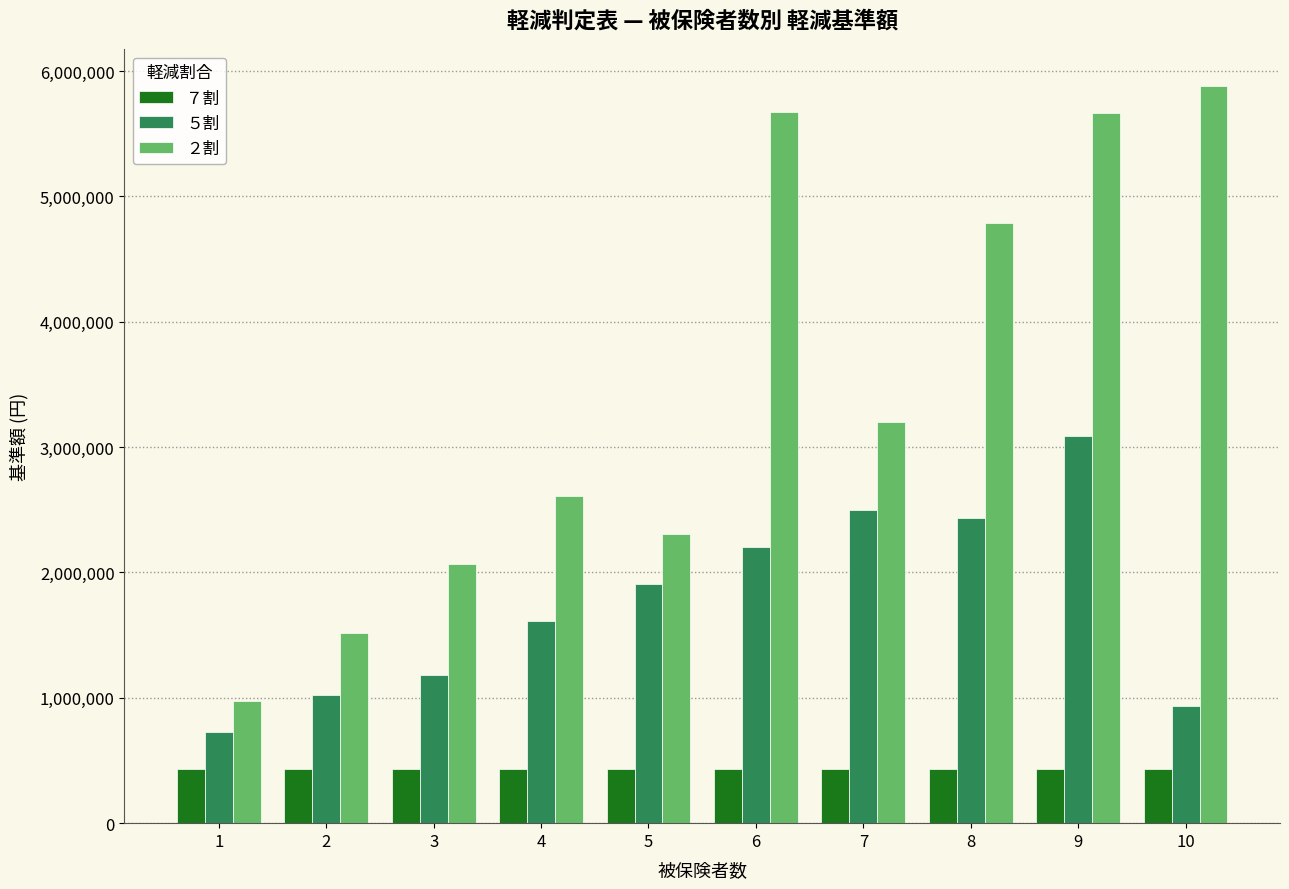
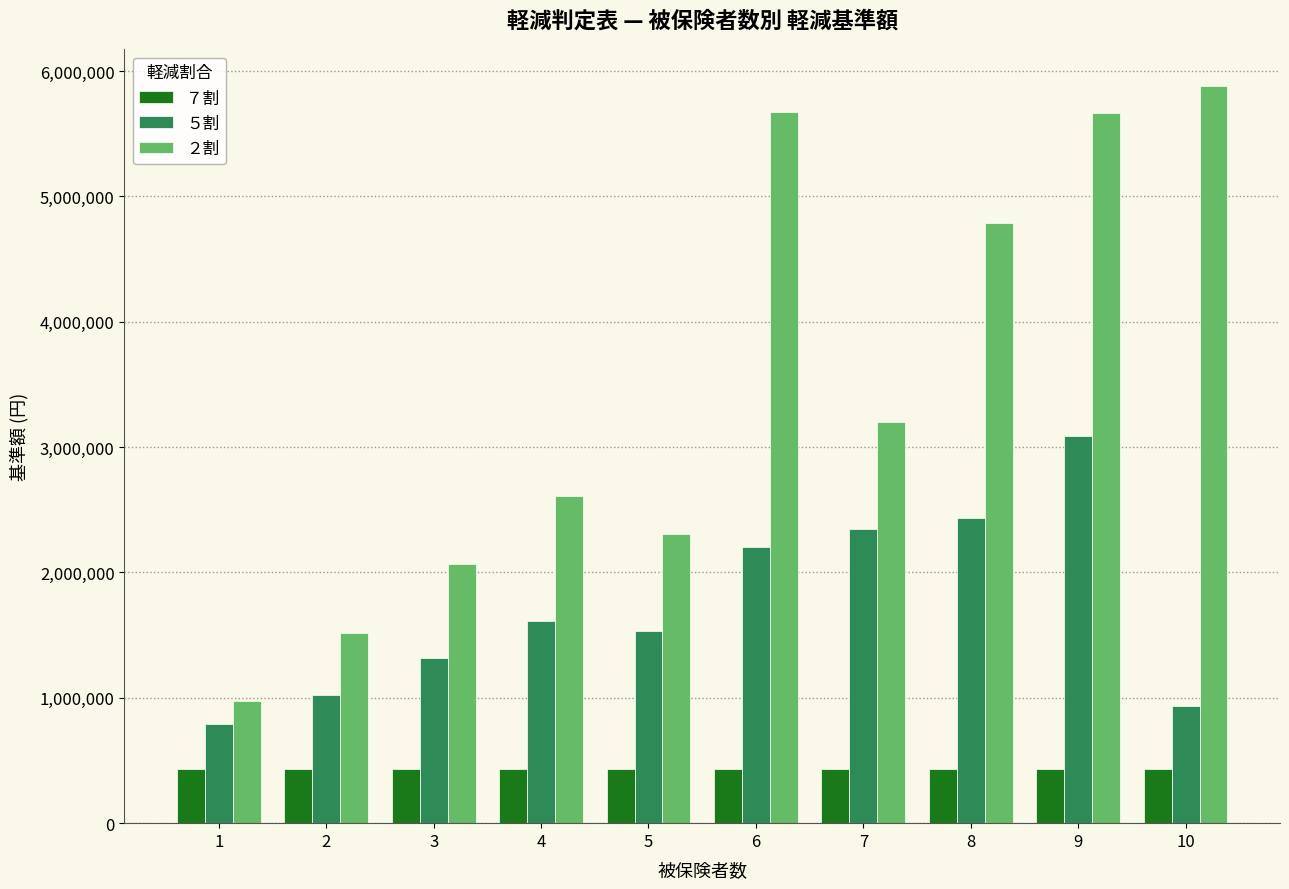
  {
    "７割": {
      "1": "430,000",
      "2": "430,000",
      "3": "430,000",
      "4": "430,000",
      "5": "430,000",
      "6": "430,000",
      "7": "430,000",
      "8": "430,000",
      "9": "430,000",
      "10": "430,000"
    },
    "５割": {
-     "1": "730,000",
+     "1": "790,000",
      "2": "1,020,000",
-     "3": "1,180,000",
+     "3": "1,320,000",
      "4": "1,610,000",
-     "5": "1,910,000",
+     "5": "1,530,000",
      "6": "2,200,000",
-     "7": "2,500,000",
+     "7": "2,340,000",
      "8": "2,430,000",
      "9": "3,090,000",
      "10": "940,000"
    },
    "２割": {
      "1": "980,000",
      "2": "1,520,000",
      "3": "2,070,000",
      "4": "2,610,000",
      "5": "2,310,000",
      "6": "5,670,000",
      "7": "3,200,000",
      "8": "4,790,000",
      "9": "5,670,000",
      "10": "5,880,000"
    }
  }
